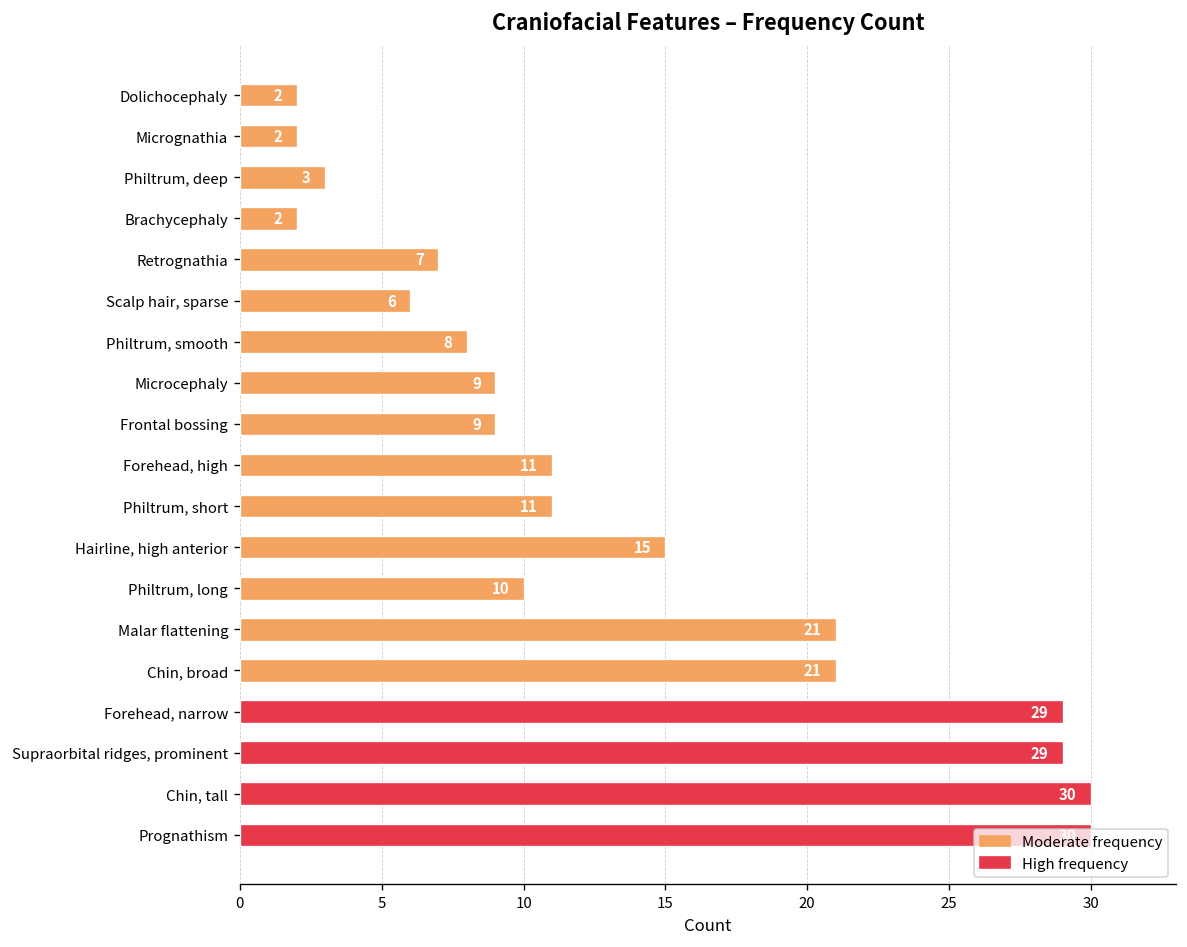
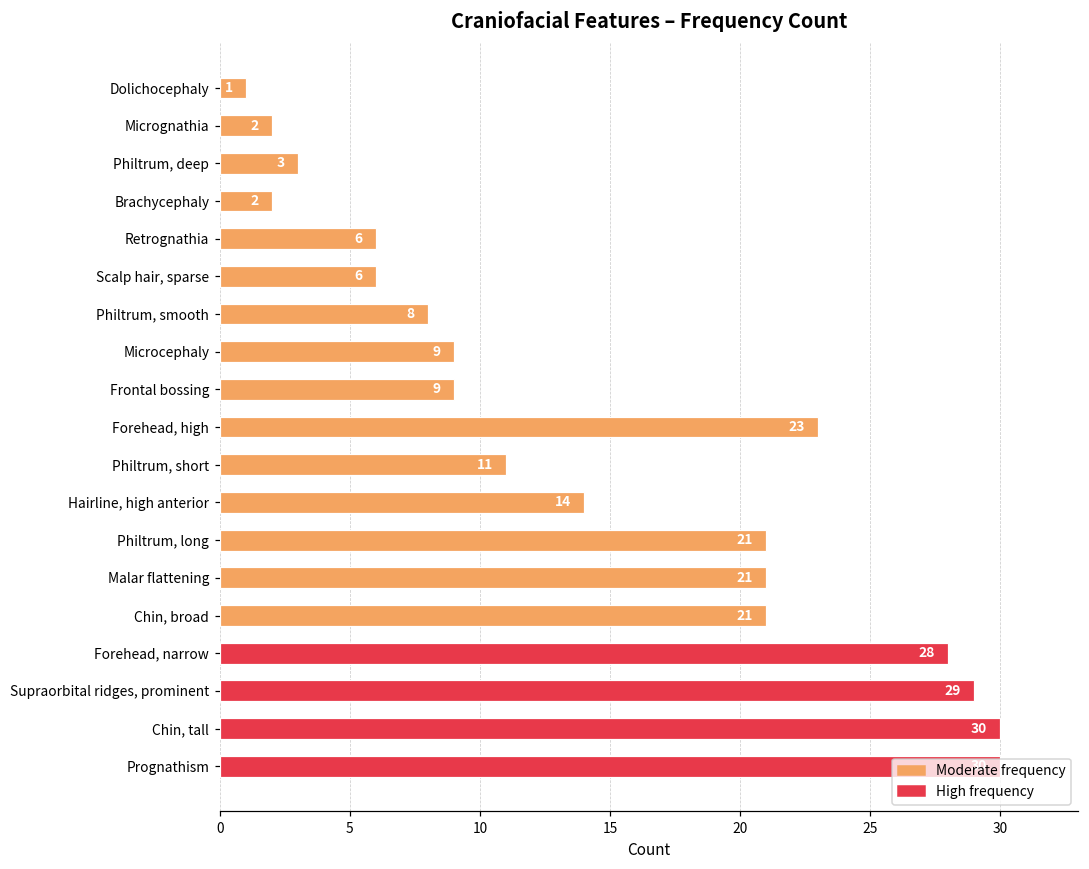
  {
-   "Dolichocephaly": 2,
+   "Dolichocephaly": 1,
    "Micrognathia": 2,
    "Philtrum, deep": 3,
    "Brachycephaly": 2,
-   "Retrognathia": 7,
+   "Retrognathia": 6,
    "Scalp hair, sparse": 6,
    "Philtrum, smooth": 8,
    "Microcephaly": 9,
    "Frontal bossing": 9,
-   "Forehead, high": 11,
+   "Forehead, high": 23,
    "Philtrum, short": 11,
-   "Hairline, high anterior": 15,
-   "Philtrum, long": 10,
+   "Hairline, high anterior": 14,
+   "Philtrum, long": 21,
    "Malar flattening": 21,
    "Chin, broad": 21,
-   "Forehead, narrow": 29,
+   "Forehead, narrow": 28,
    "Supraorbital ridges, prominent": 29,
    "Chin, tall": 30
  }
